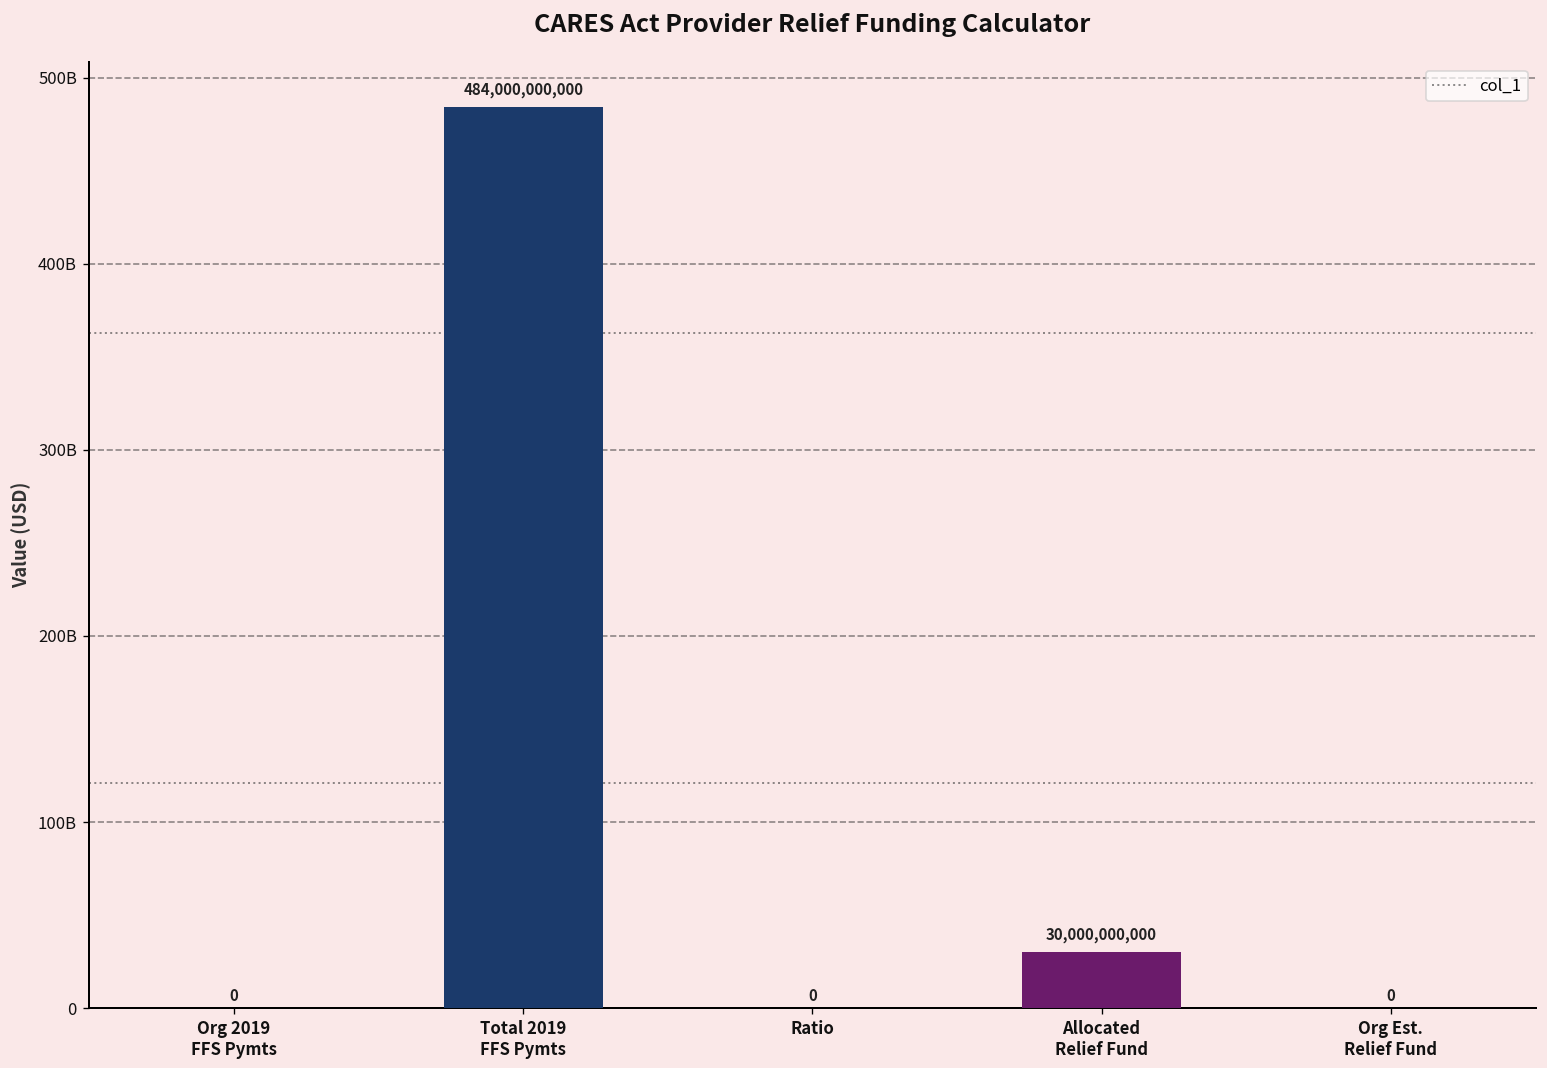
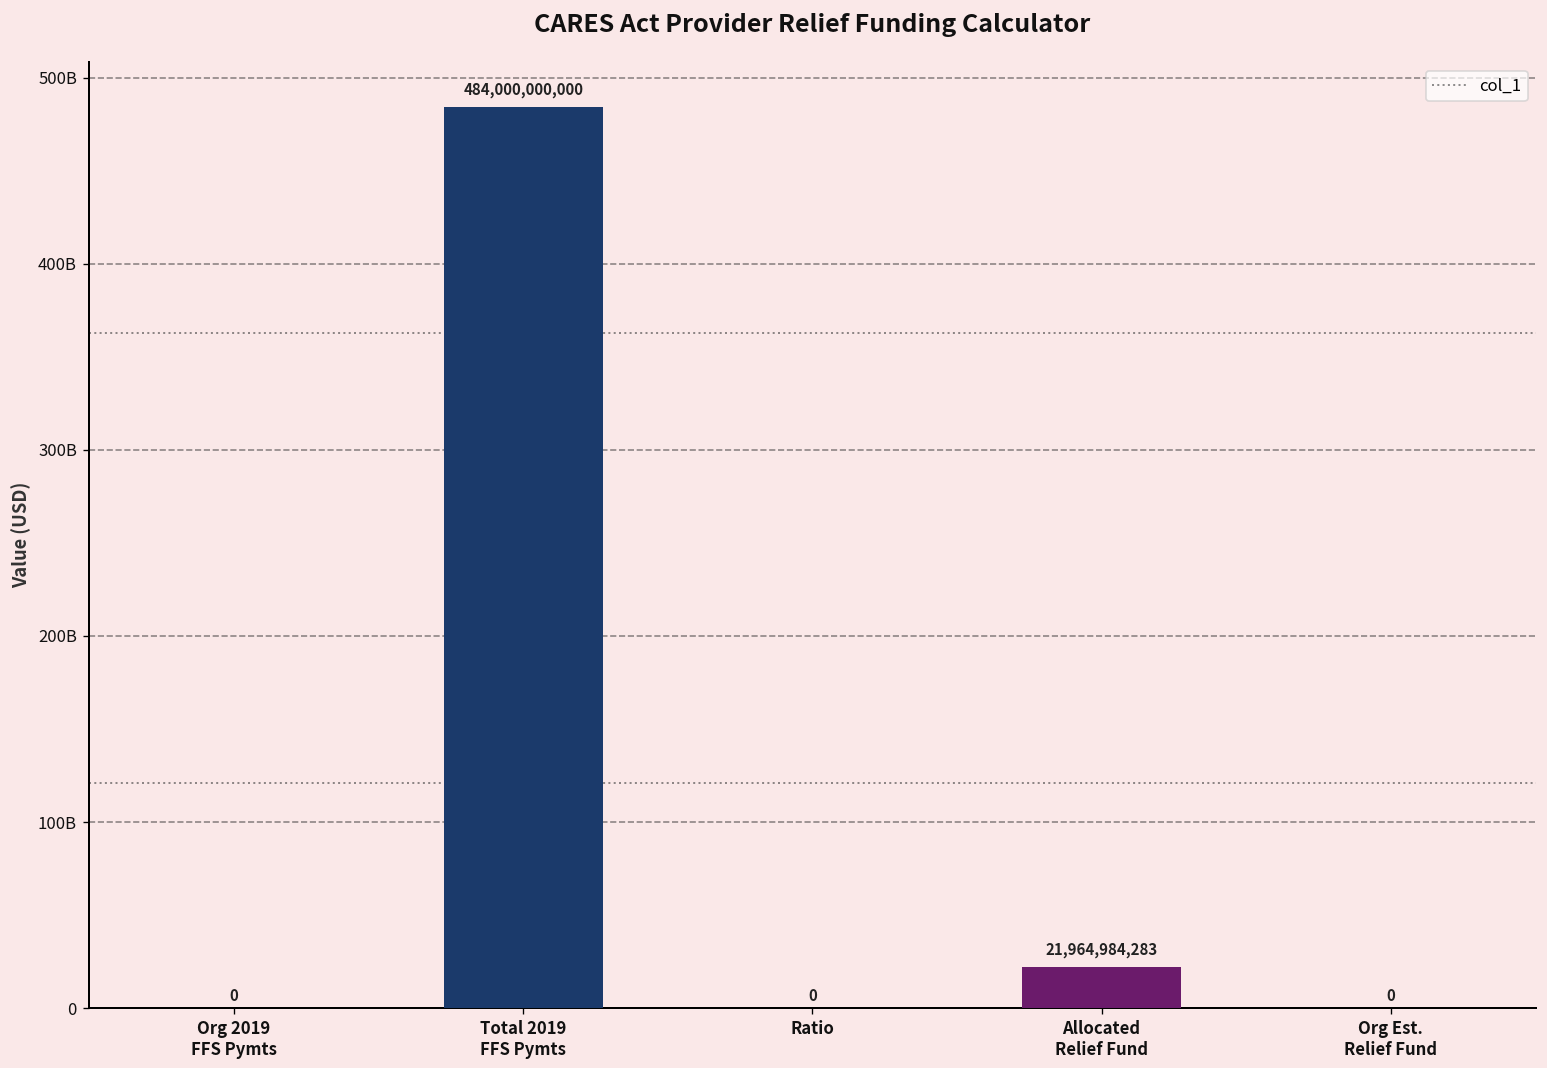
  {
    "Org 2019 FFS Pymts": "0",
    "Total 2019 FFS Pymts": "484,000,000,000",
    "Ratio": "0",
-   "Allocated Relief Fund": "30,000,000,000",
+   "Allocated Relief Fund": "21,964,984,283",
    "Org Est. Relief Fund": "0"
  }
